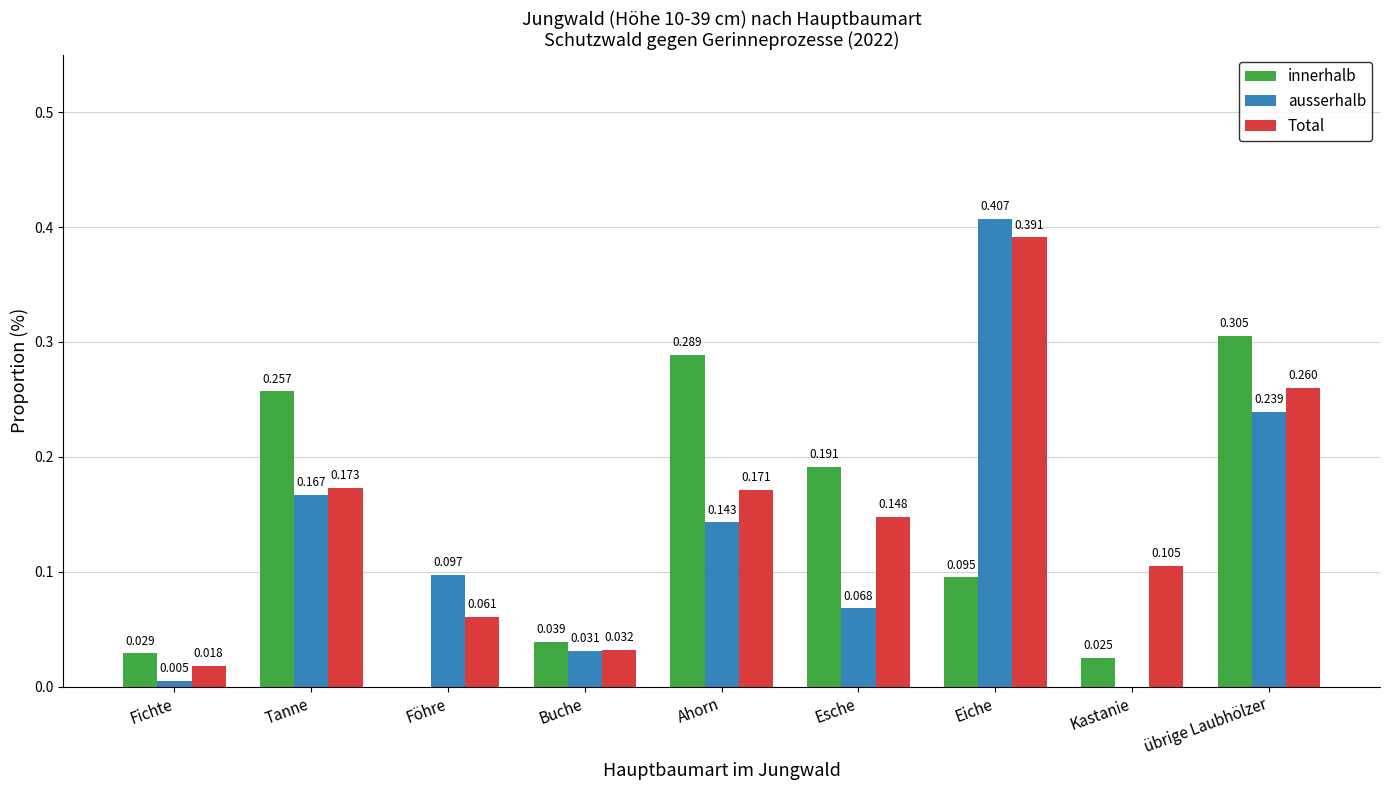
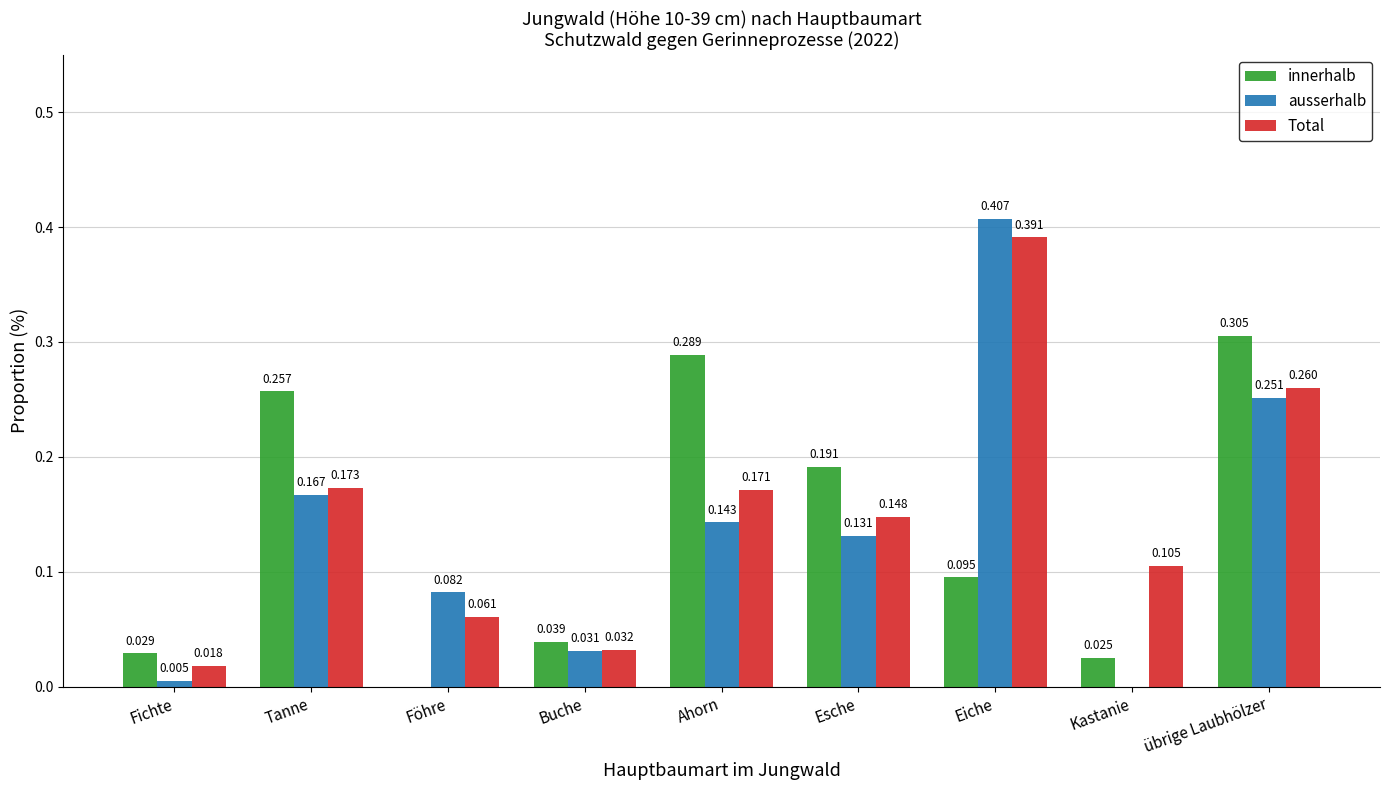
  {
    "innerhalb": {
      "Fichte": 0.029,
      "Tanne": 0.257,
      "Buche": 0.039,
      "Ahorn": 0.289,
      "Esche": 0.191,
      "Eiche": 0.095,
      "Kastanie": 0.025,
      "übrige Laubhölzer": 0.305
    },
    "ausserhalb": {
      "Fichte": 0.005,
      "Tanne": 0.167,
-     "Föhre": 0.097,
+     "Föhre": 0.082,
      "Buche": 0.031,
      "Ahorn": 0.143,
-     "Esche": 0.068,
+     "Esche": 0.131,
      "Eiche": 0.407,
-     "übrige Laubhölzer": 0.239
+     "übrige Laubhölzer": 0.251
    },
    "Total": {
      "Fichte": 0.018,
      "Tanne": 0.173,
      "Föhre": 0.061,
      "Buche": 0.032,
      "Ahorn": 0.171,
      "Esche": 0.148,
      "Eiche": 0.391,
      "Kastanie": 0.105,
      "übrige Laubhölzer": 0.260
    }
  }
